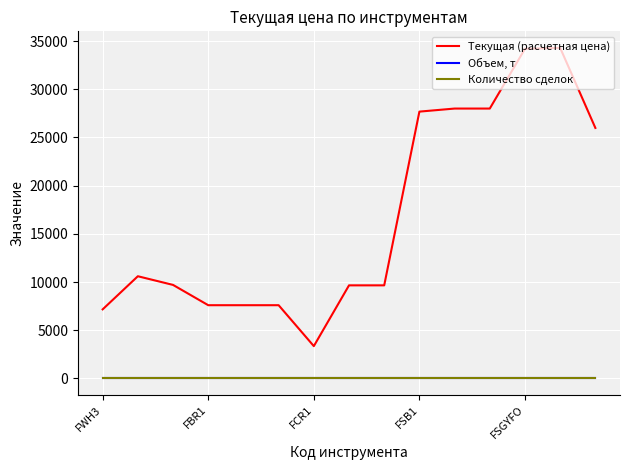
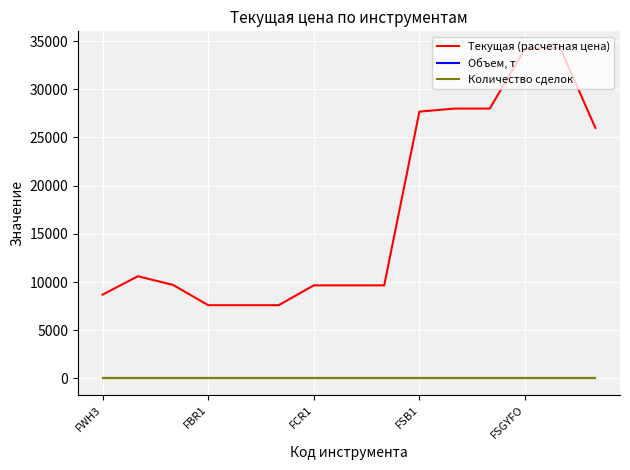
  {
    "Текущая (расчетная цена)": {
-     "FWH3": 7000,
+     "FWH3": 9000,
      "FBR1": 8000,
-     "FCR1": 3000,
+     "FCR1": 10000,
      "FSB1": 28000
    },
    "Количество сделок": {
      "FWH3": 0,
      "FBR1": 0,
      "FCR1": 0,
      "FSB1": 0,
      "FSGYFO": 0
    }
  }
